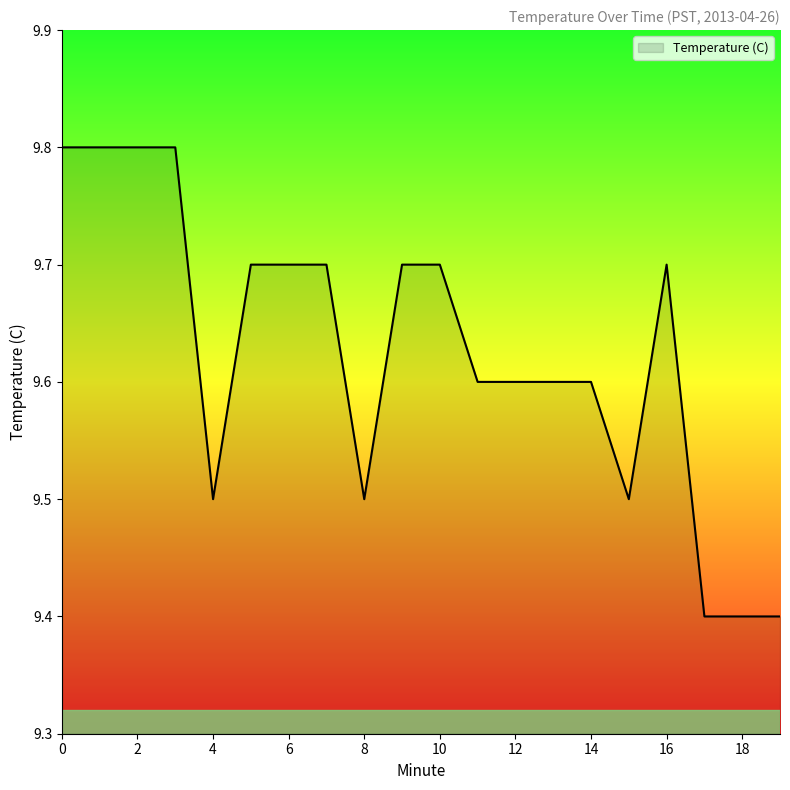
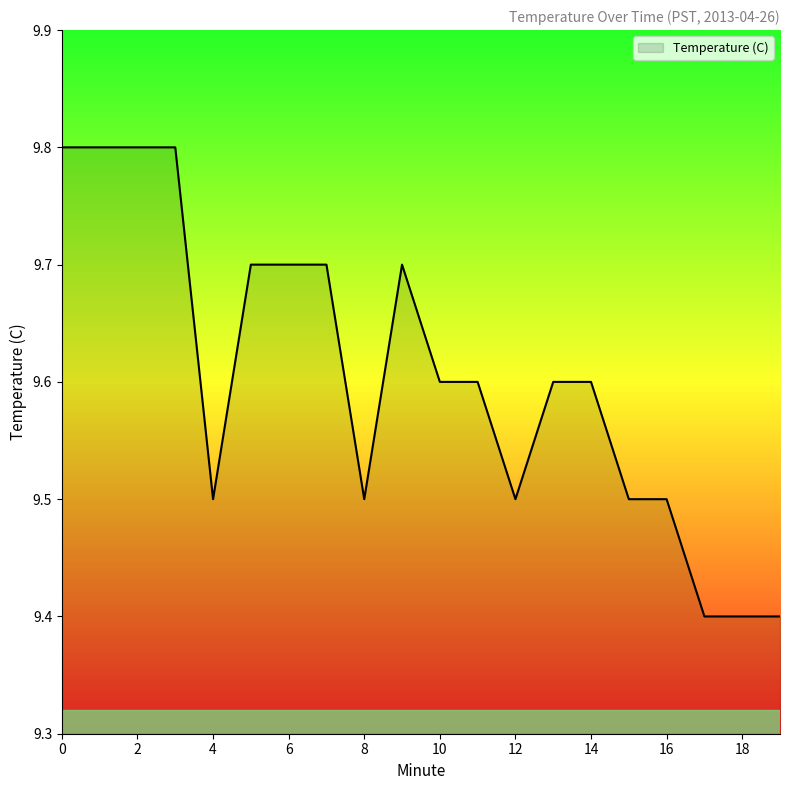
  {
    "0": 9.8,
    "2": 9.8,
    "4": 9.5,
    "6": 9.7,
    "8": 9.5,
-   "10": 9.7,
-   "12": 9.6,
+   "10": 9.6,
+   "12": 9.5,
    "14": 9.6,
-   "16": 9.7,
+   "16": 9.5,
    "18": 9.4
  }
